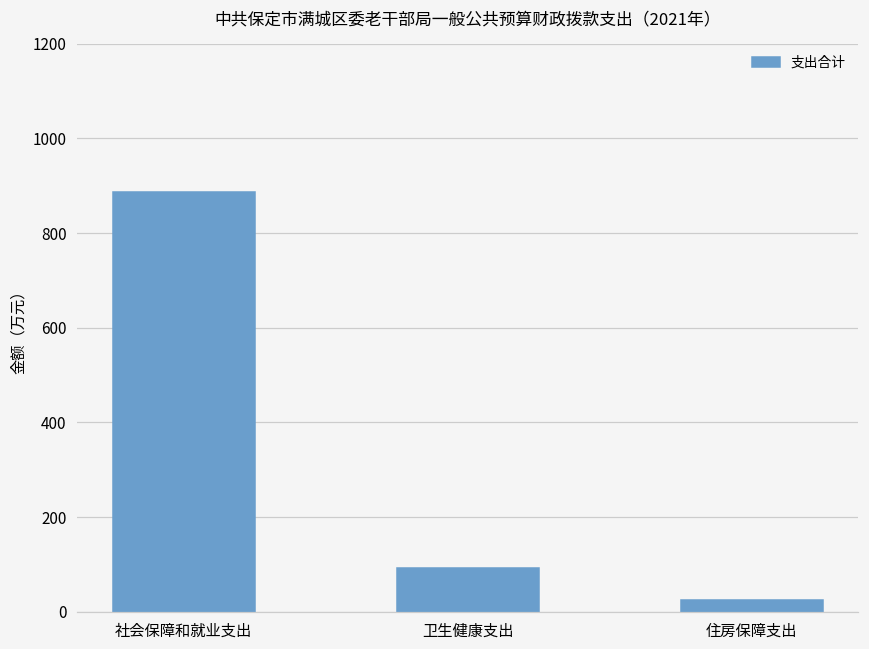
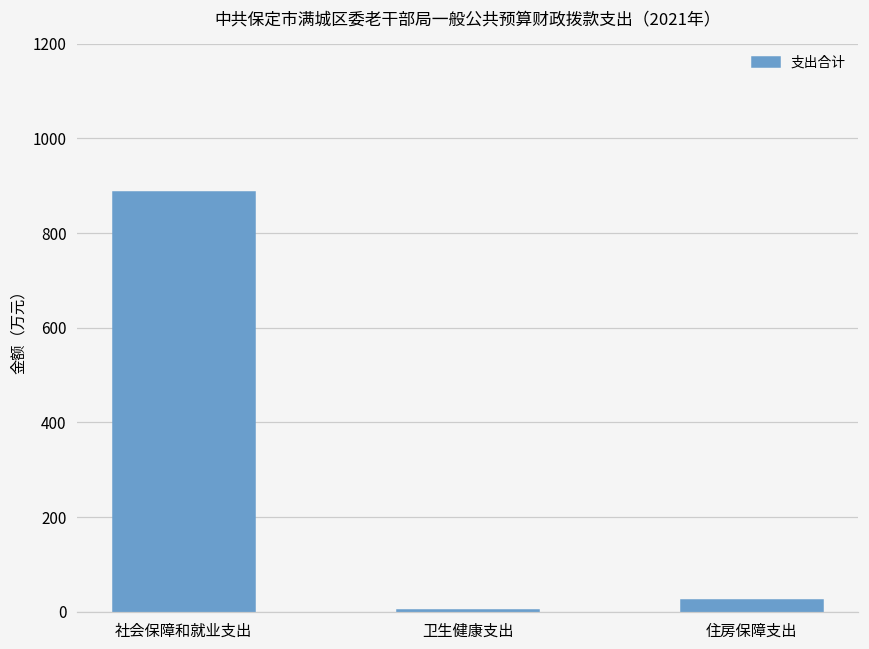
  {
    "社会保障和就业支出": 890,
-   "卫生健康支出": 90,
+   "卫生健康支出": 0,
    "住房保障支出": 20
  }
